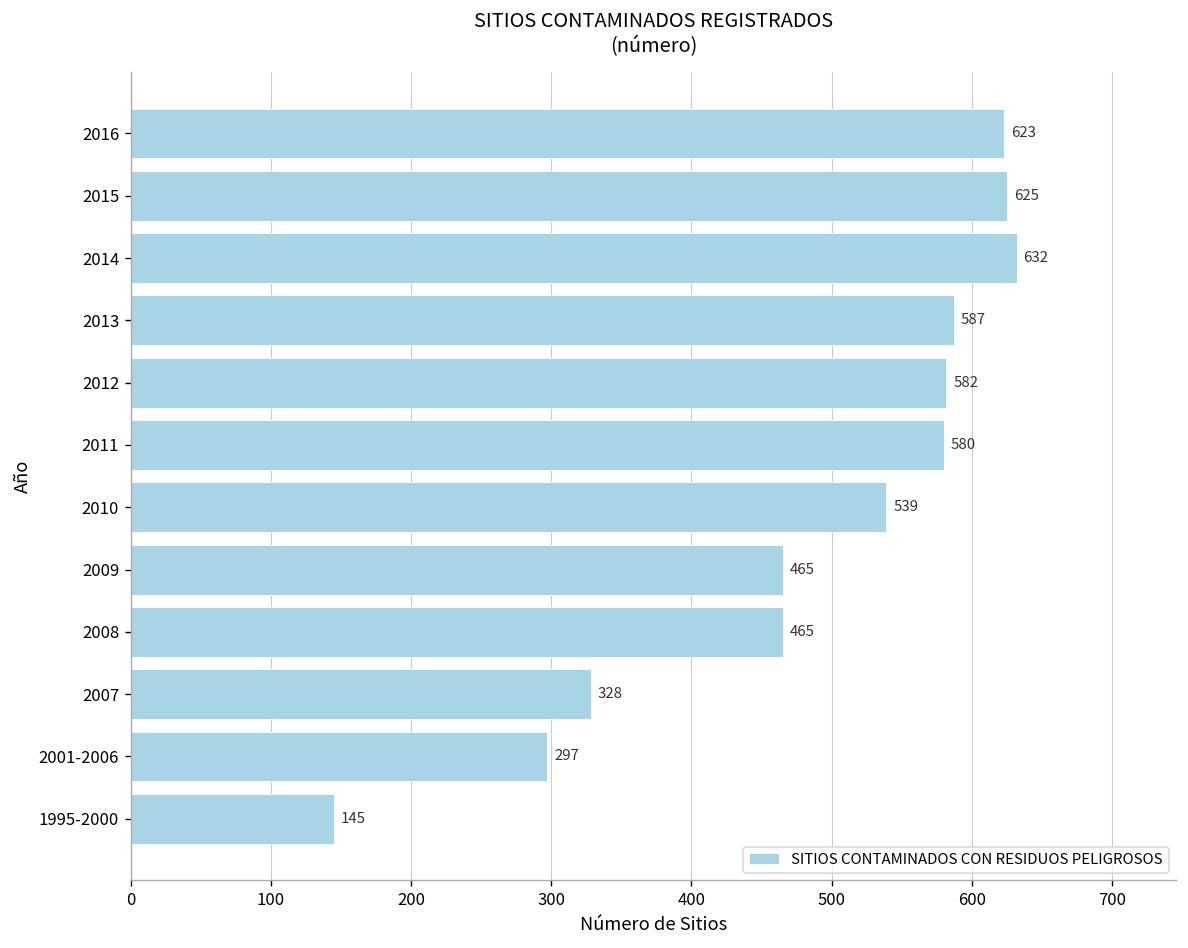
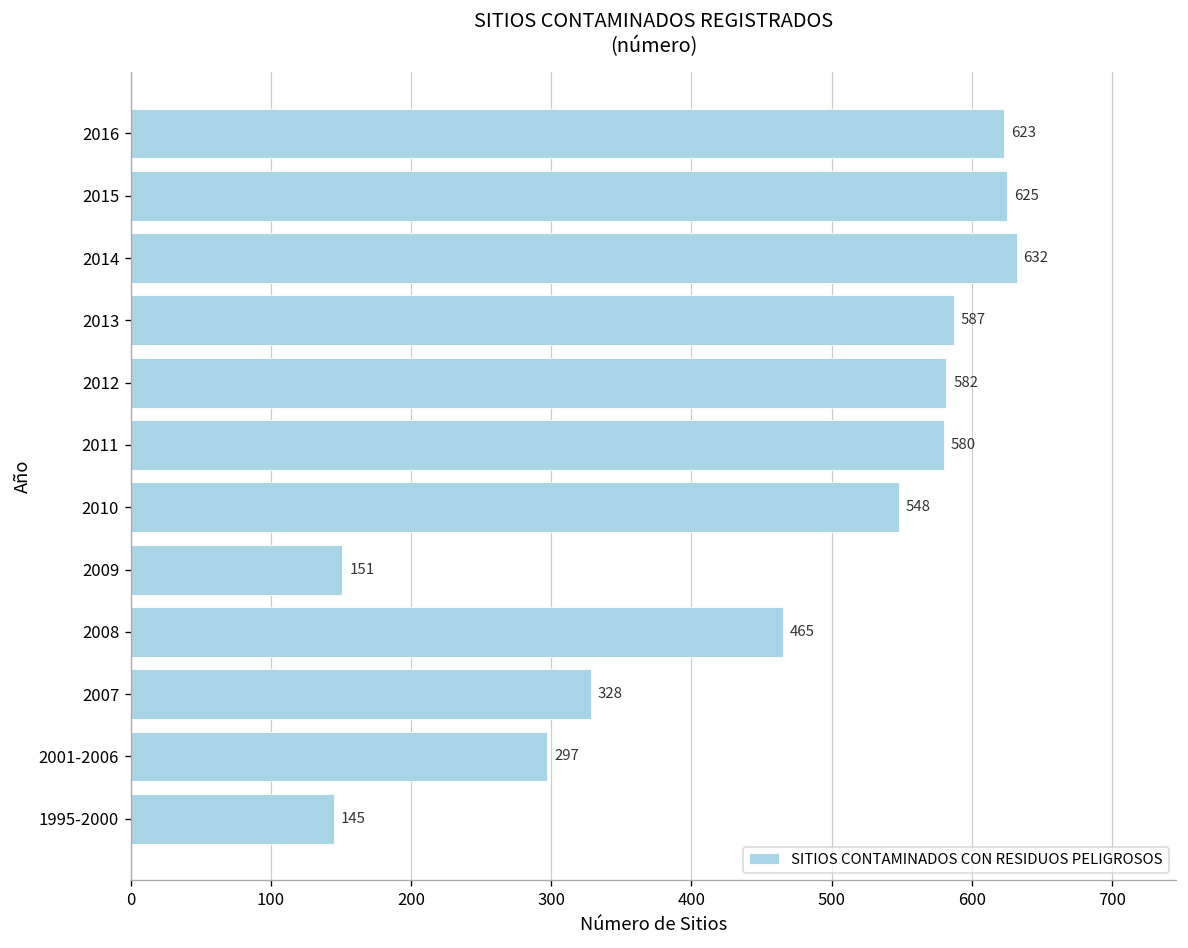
  {
    "2016": 623,
    "2015": 625,
    "2014": 632,
    "2013": 587,
    "2012": 582,
    "2011": 580,
-   "2010": 539,
-   "2009": 465,
+   "2010": 548,
+   "2009": 151,
    "2008": 465,
    "2007": 328,
    "2001-2006": 297,
    "1995-2000": 145
  }
